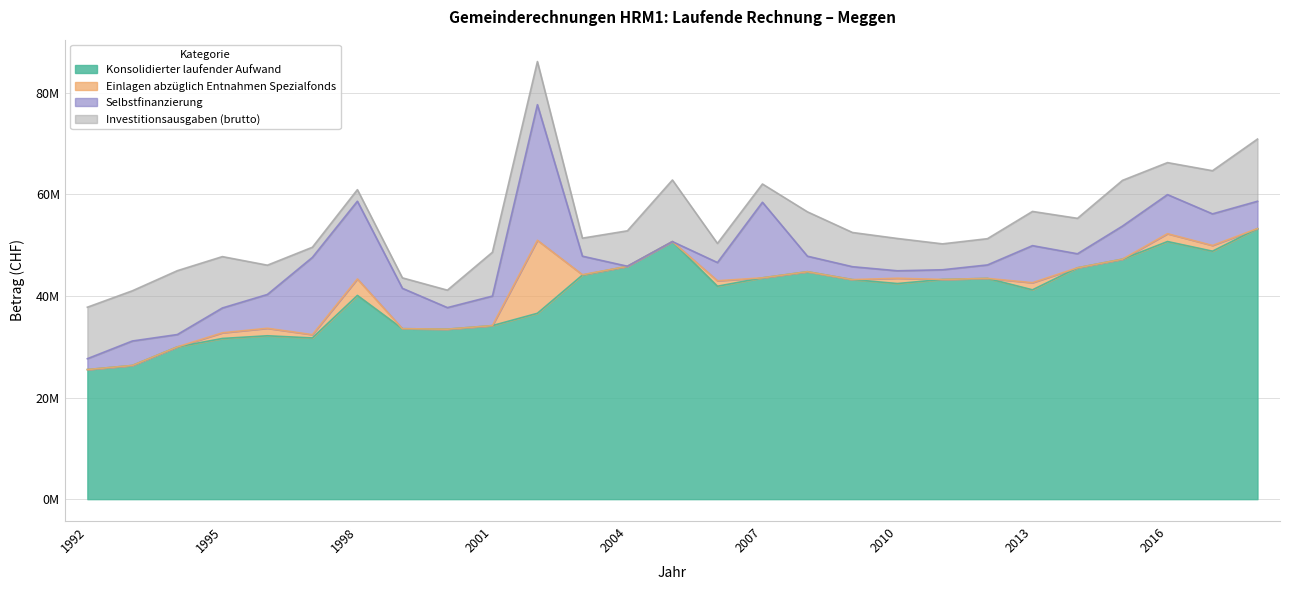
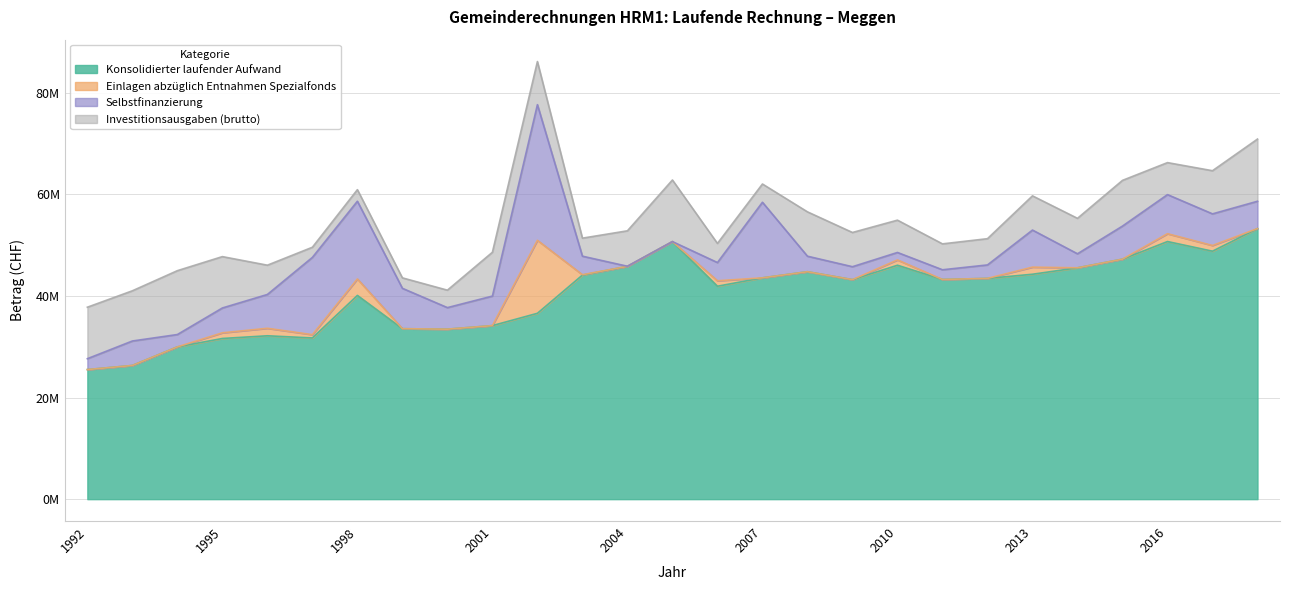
  {
    "Konsolidierter laufender Aufwand": {
      "1995": 32000000,
      "1998": 40000000,
-     "2010": 42000000,
-     "2013": 41000000,
+     "2010": 46000000,
+     "2013": 44000000,
      "2016": 51000000
    },
    "Einlagen abzüglich Entnahmen Spezialfonds": {
      "1995": 1000000,
      "1998": 3000000,
      "2010": 1000000,
      "2013": 1000000,
      "2016": 2000000
    }
  }
